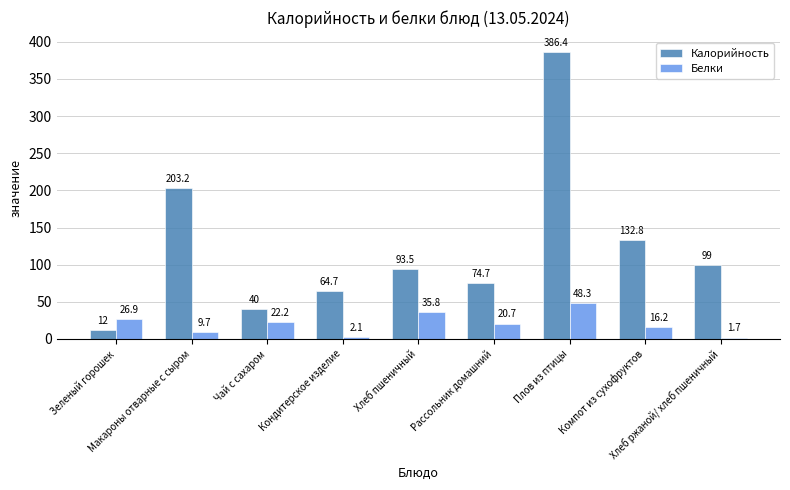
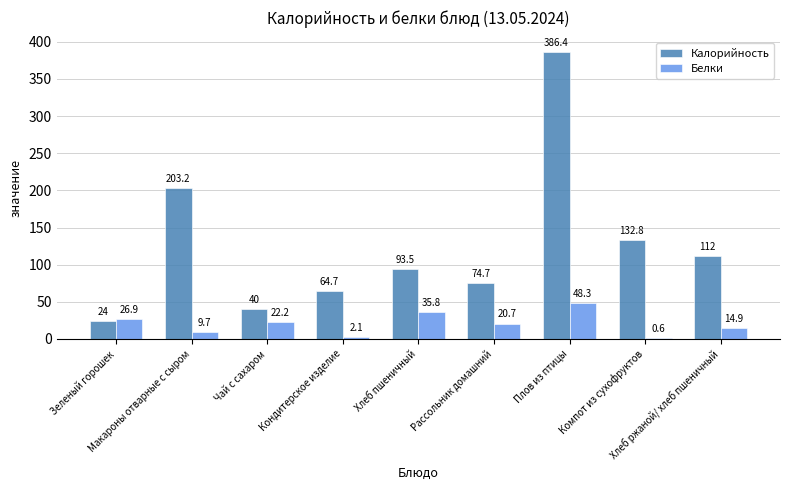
  {
    "Калорийность": {
-     "Зеленый горошек": 12,
+     "Зеленый горошек": 24,
      "Макароны отварные с сыром": 203.2,
      "Чай с сахаром": 40,
      "Кондитерское изделие": 64.7,
      "Хлеб пшеничный": 93.5,
      "Рассольник домашний": 74.7,
      "Плов из птицы": 386.4,
      "Компот из сухофруктов": 132.8,
-     "Хлеб ржаной/ хлеб пшеничный": 99
+     "Хлеб ржаной/ хлеб пшеничный": 112
    },
    "Белки": {
      "Зеленый горошек": 26.9,
      "Макароны отварные с сыром": 9.7,
      "Чай с сахаром": 22.2,
      "Кондитерское изделие": 2.1,
      "Хлеб пшеничный": 35.8,
      "Рассольник домашний": 20.7,
      "Плов из птицы": 48.3,
-     "Компот из сухофруктов": 16.2,
-     "Хлеб ржаной/ хлеб пшеничный": 1.7
+     "Компот из сухофруктов": 0.6,
+     "Хлеб ржаной/ хлеб пшеничный": 14.9
    }
  }
